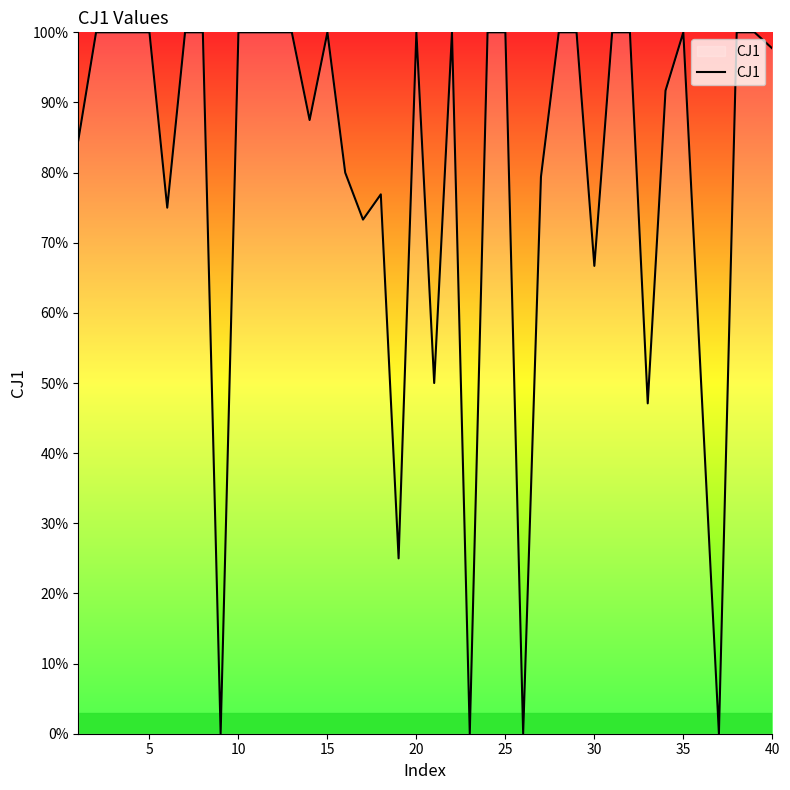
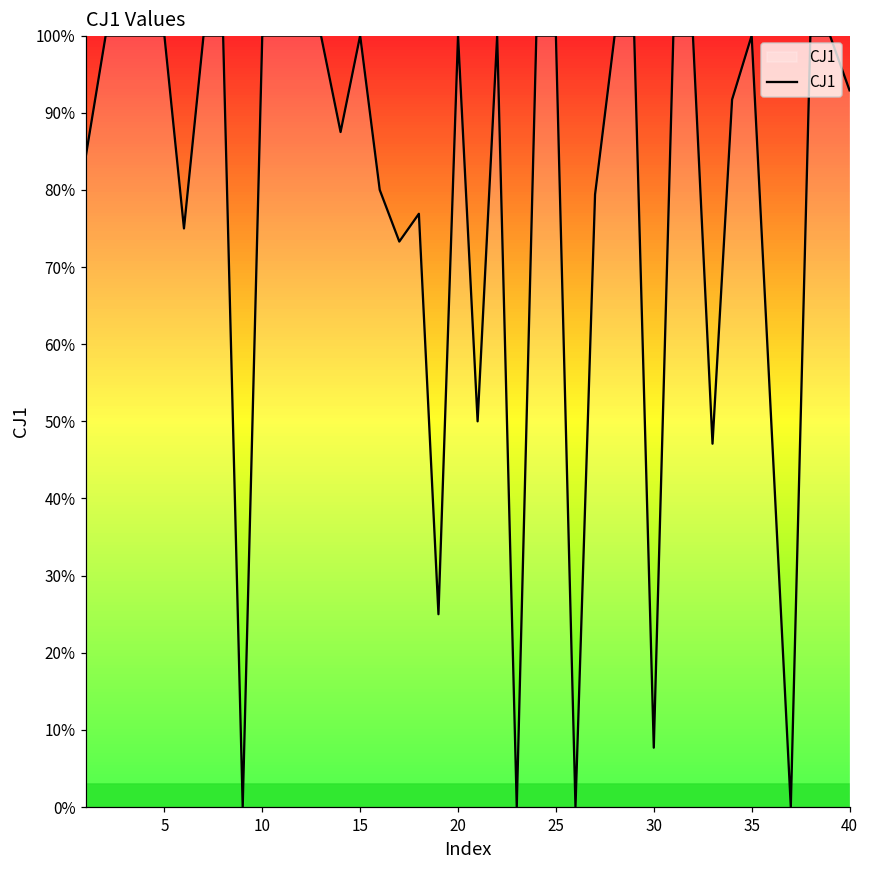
  {
    "5": "100%",
    "10": "100%",
    "15": "100%",
    "20": "100%",
    "25": "100%",
-   "30": "67%",
+   "30": "8%",
    "35": "100%",
-   "40": "98%"
+   "40": "93%"
  }
